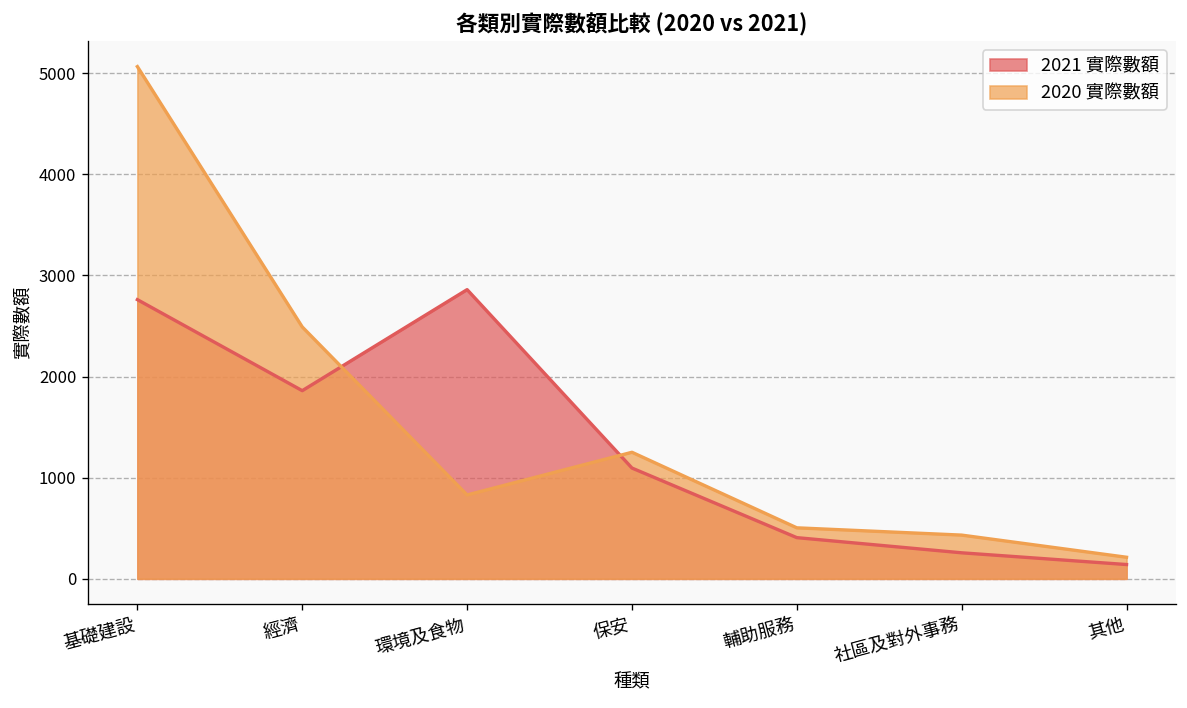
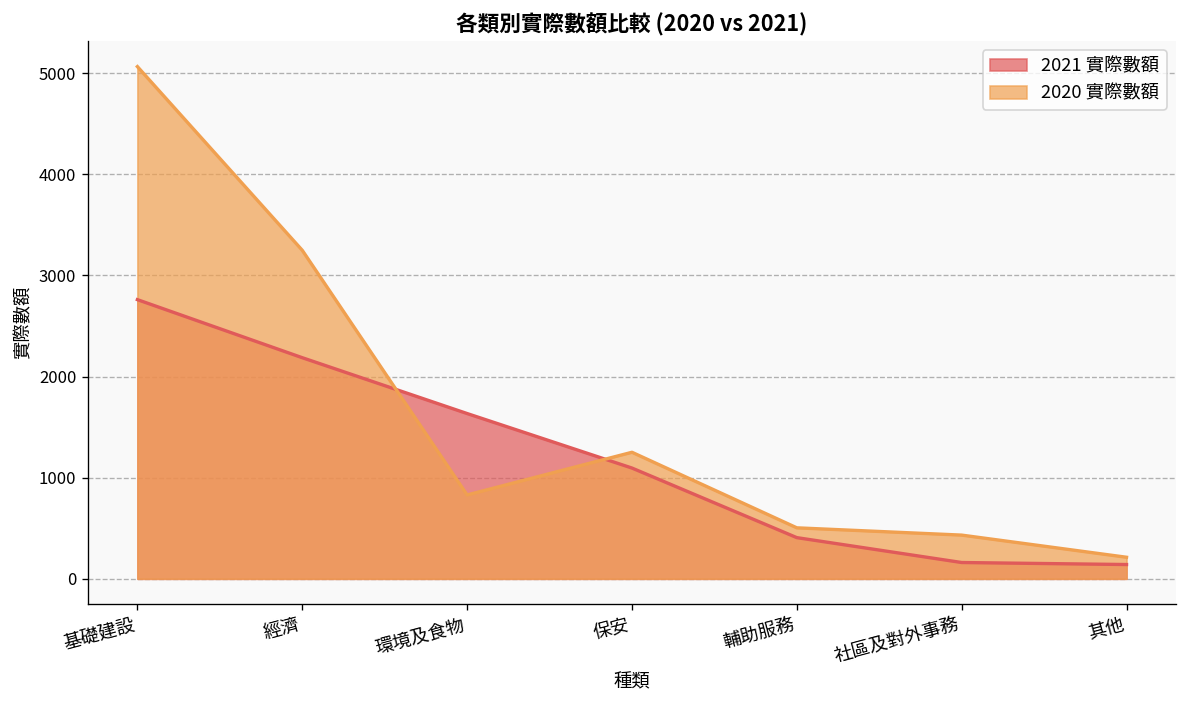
  {
    "2021 實際數額": {
      "基礎建設": 2800,
-     "經濟": 1900,
-     "環境及食物": 2900,
+     "經濟": 2200,
+     "環境及食物": 1600,
      "保安": 1100,
      "輔助服務": 400,
-     "社區及對外事務": 300,
+     "社區及對外事務": 200,
      "其他": 100
    },
    "2020 實際數額": {
      "基礎建設": 5100,
-     "經濟": 2500,
+     "經濟": 3200,
      "環境及食物": 800,
      "保安": 1300,
      "輔助服務": 500,
      "社區及對外事務": 400,
      "其他": 200
    }
  }
